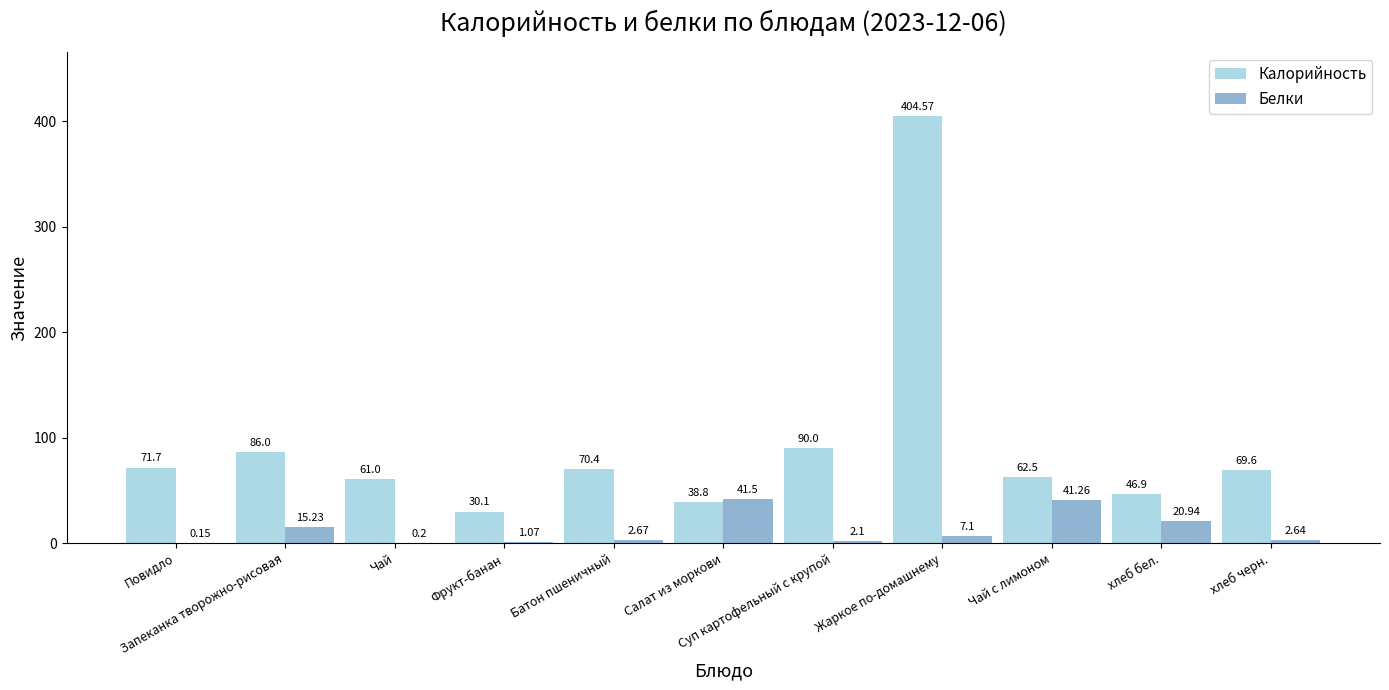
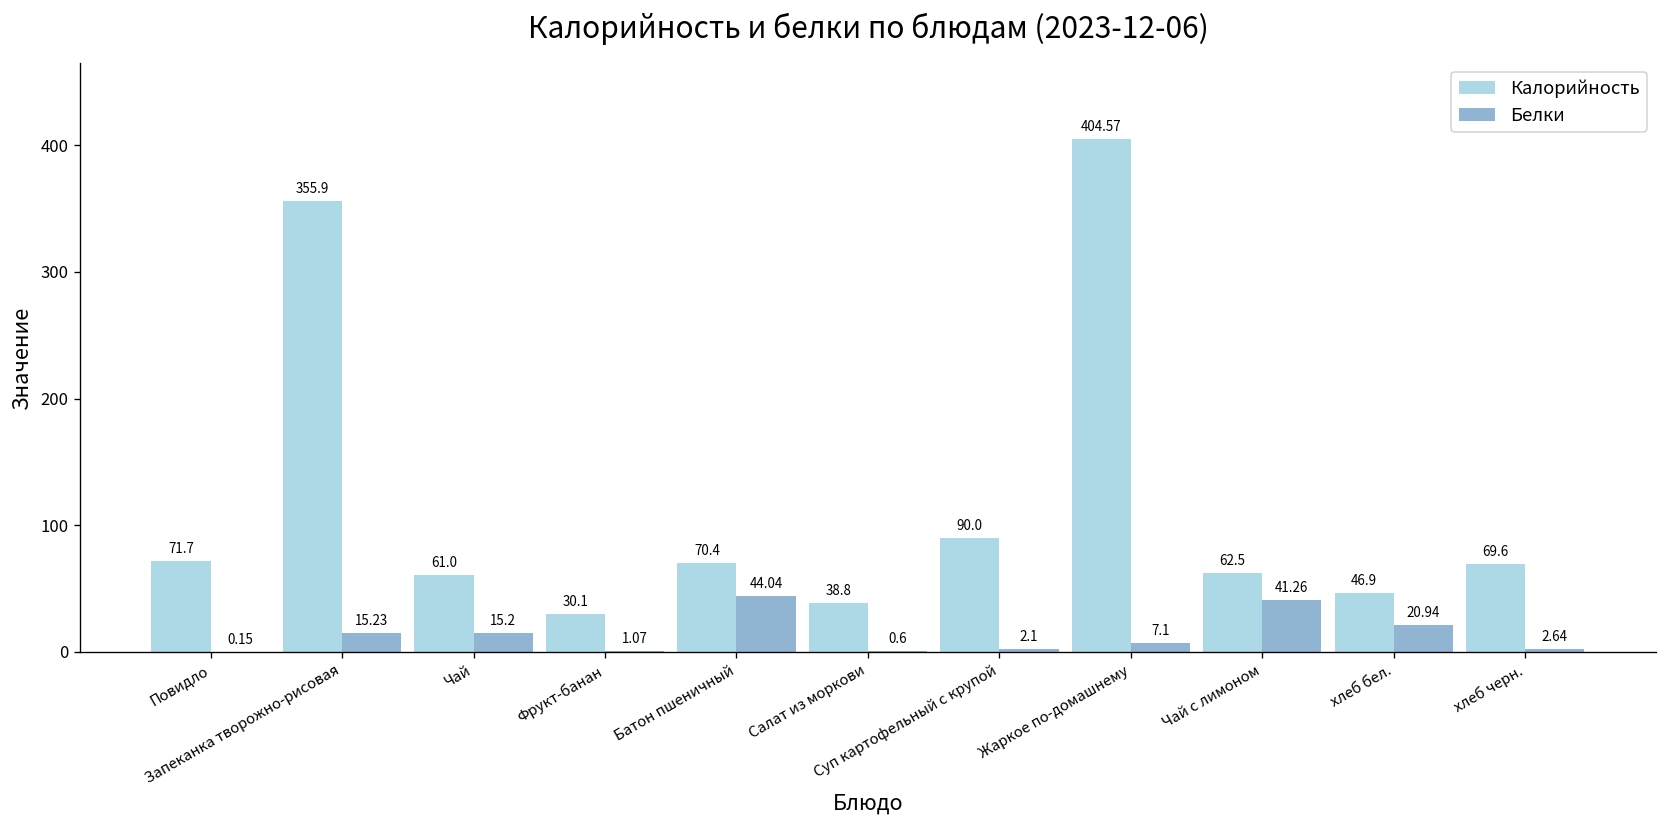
  {
    "Калорийность": {
      "Повидло": 71.7,
-     "Запеканка творожно-рисовая": 86.0,
+     "Запеканка творожно-рисовая": 355.9,
      "Чай": 61.0,
      "Фрукт-банан": 30.1,
      "Батон пшеничный": 70.4,
      "Салат из моркови": 38.8,
      "Суп картофельный с крупой": 90.0,
      "Жаркое по-домашнему": 404.57,
      "Чай с лимоном": 62.5,
      "хлеб бел.": 46.9,
      "хлеб черн.": 69.6
    },
    "Белки": {
      "Повидло": 0.15,
      "Запеканка творожно-рисовая": 15.23,
-     "Чай": 0.2,
+     "Чай": 15.2,
      "Фрукт-банан": 1.07,
-     "Батон пшеничный": 2.67,
-     "Салат из моркови": 41.5,
+     "Батон пшеничный": 44.04,
+     "Салат из моркови": 0.6,
      "Суп картофельный с крупой": 2.1,
      "Жаркое по-домашнему": 7.1,
      "Чай с лимоном": 41.26,
      "хлеб бел.": 20.94,
      "хлеб черн.": 2.64
    }
  }
